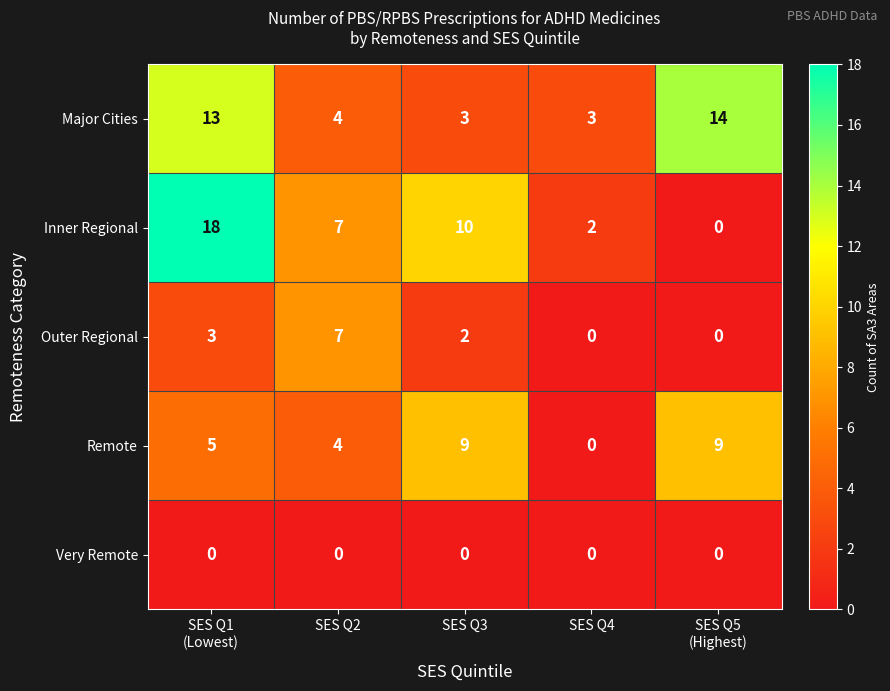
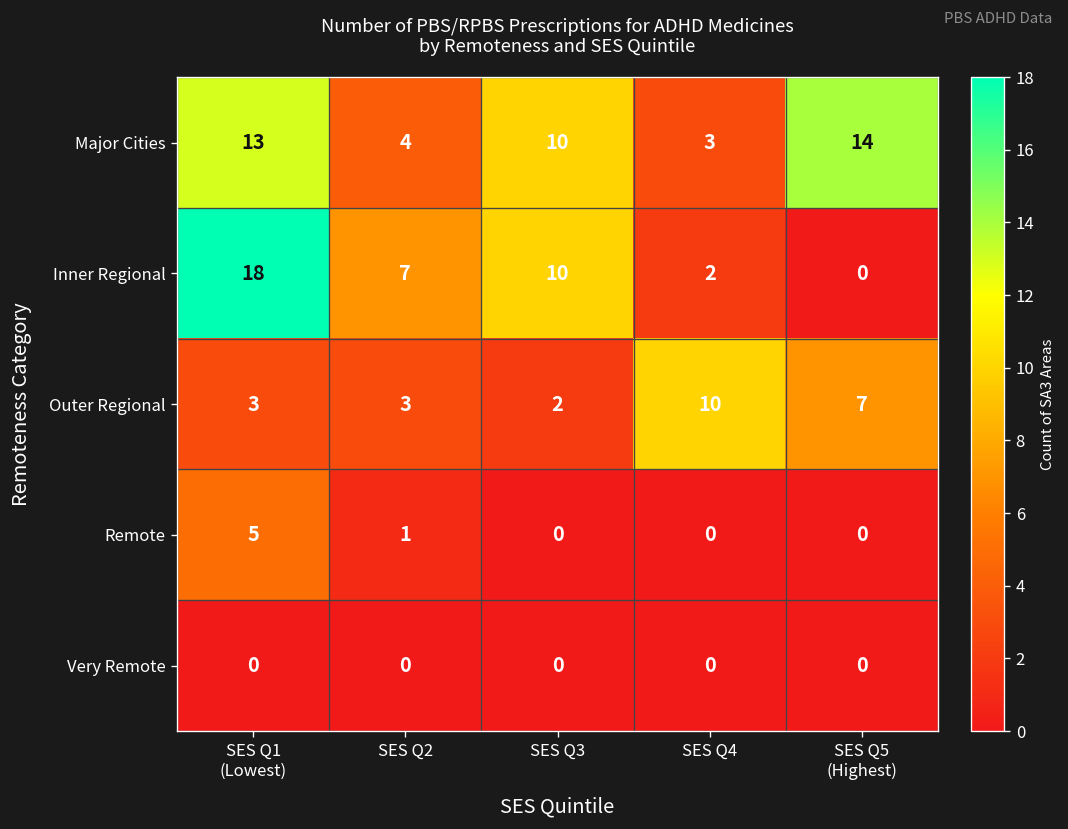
  {
    "Major Cities": {
      "SES Q1 (Lowest)": 13,
      "SES Q2": 4,
-     "SES Q3": 3,
+     "SES Q3": 10,
      "SES Q4": 3,
      "SES Q5 (Highest)": 14
    },
    "Inner Regional": {
      "SES Q1 (Lowest)": 18,
      "SES Q2": 7,
      "SES Q3": 10,
      "SES Q4": 2,
      "SES Q5 (Highest)": 0
    },
    "Outer Regional": {
      "SES Q1 (Lowest)": 3,
-     "SES Q2": 7,
+     "SES Q2": 3,
      "SES Q3": 2,
-     "SES Q4": 0,
-     "SES Q5 (Highest)": 0
+     "SES Q4": 10,
+     "SES Q5 (Highest)": 7
    },
    "Remote": {
      "SES Q1 (Lowest)": 5,
-     "SES Q2": 4,
-     "SES Q3": 9,
+     "SES Q2": 1,
+     "SES Q3": 0,
      "SES Q4": 0,
-     "SES Q5 (Highest)": 9
+     "SES Q5 (Highest)": 0
    },
    "Very Remote": {
      "SES Q1 (Lowest)": 0,
      "SES Q2": 0,
      "SES Q3": 0,
      "SES Q4": 0,
      "SES Q5 (Highest)": 0
    }
  }
